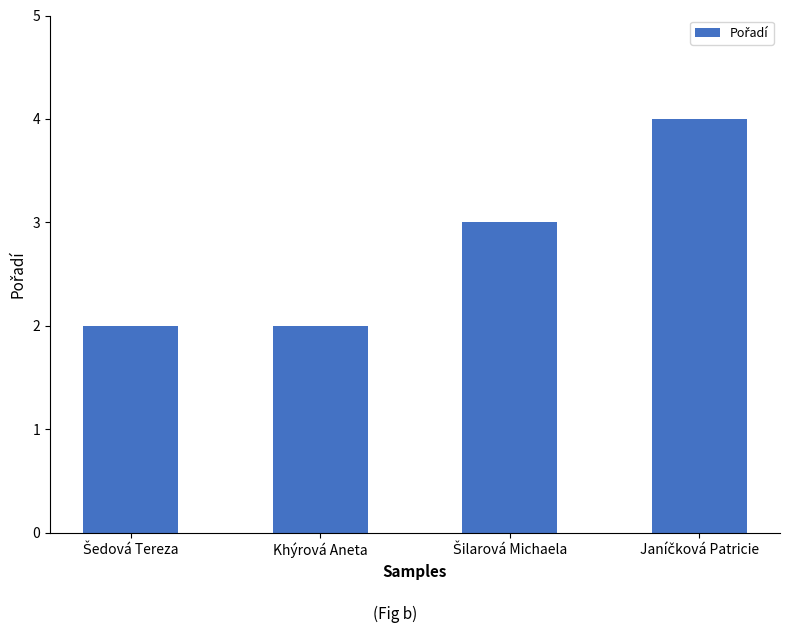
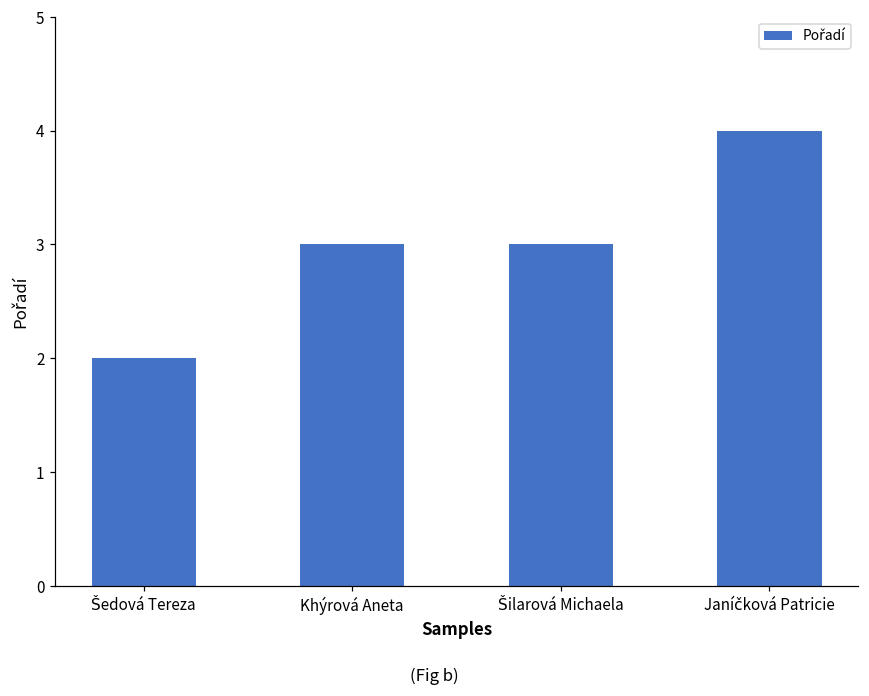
  {
    "Šedová Tereza": 2,
-   "Khýrová Aneta": 2,
+   "Khýrová Aneta": 3,
    "Šilarová Michaela": 3,
    "Janíčková Patricie": 4
  }
